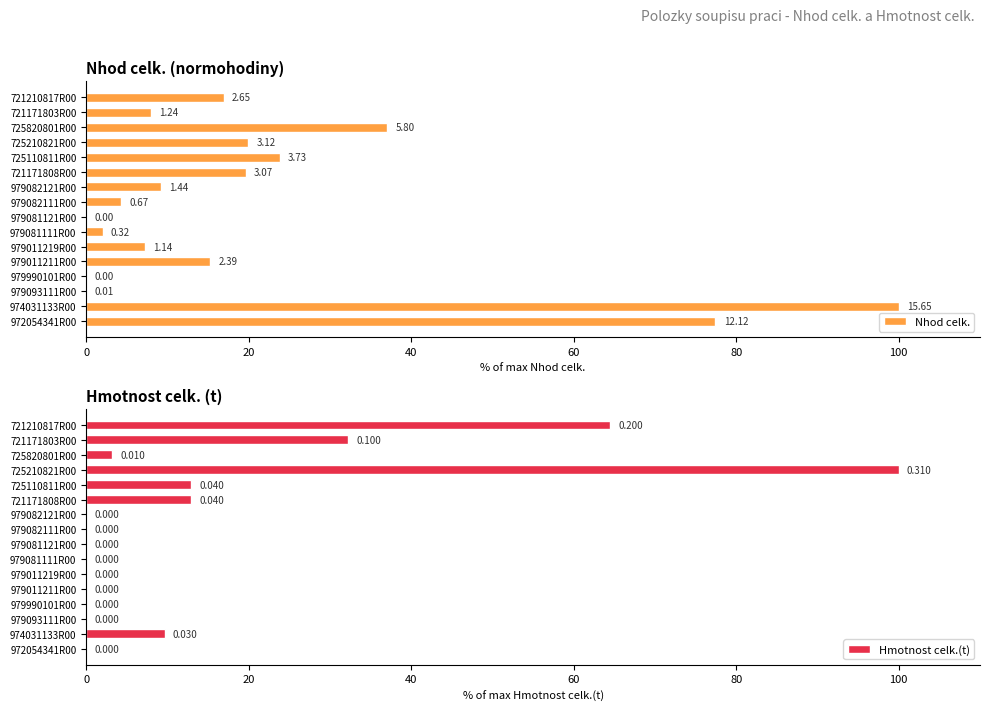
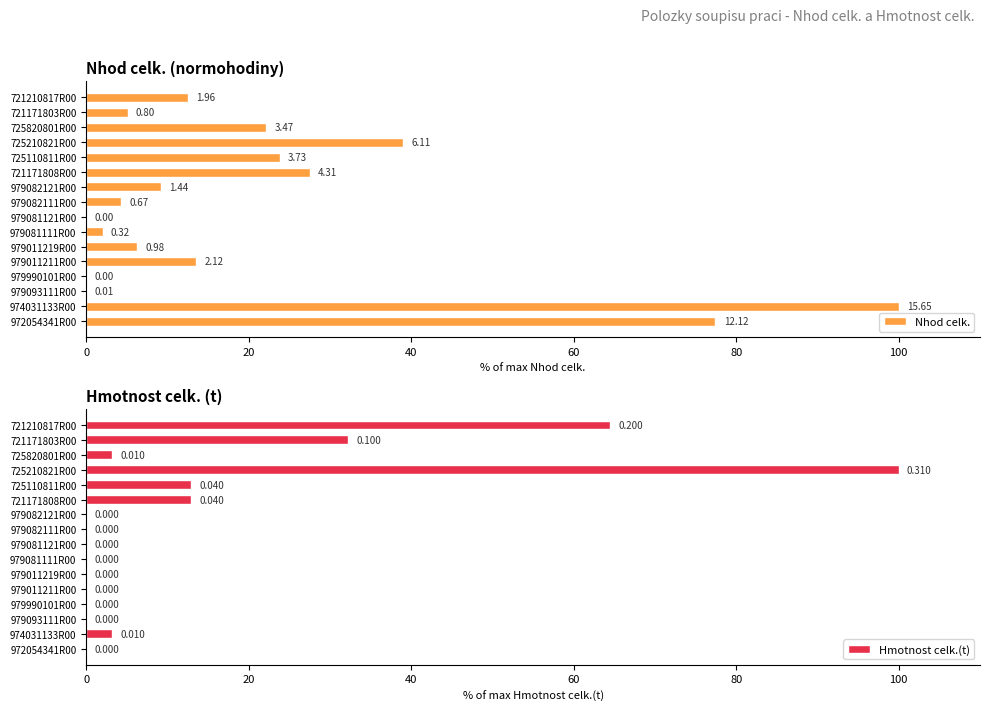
  {
    "Nhod celk. (normohodiny)": {
-     "721210817R00": 2.65,
-     "721171803R00": 1.24,
-     "725820801R00": 5.80,
-     "725210821R00": 3.12,
-     "721171808R00": 3.07,
+     "721210817R00": 1.96,
+     "721171803R00": 0.80,
+     "725820801R00": 3.47,
+     "725210821R00": 6.11,
+     "721171808R00": 4.31,
      "979081121R00": 0.00,
-     "979011219R00": 1.14,
-     "979011211R00": 2.39,
+     "979011219R00": 0.98,
+     "979011211R00": 2.12,
      "979990101R00": 0.00
    },
    "Hmotnost celk. (t)": {
      "979082121R00": 0.000,
      "979082111R00": 0.000,
      "979081121R00": 0.000,
      "979081111R00": 0.000,
      "979011219R00": 0.000,
      "979011211R00": 0.000,
      "979990101R00": 0.000,
      "979093111R00": 0.000,
-     "974031133R00": 0.030,
+     "974031133R00": 0.010,
      "972054341R00": 0.000
    }
  }
